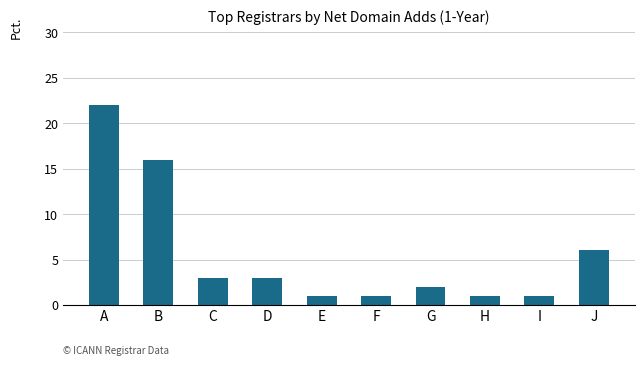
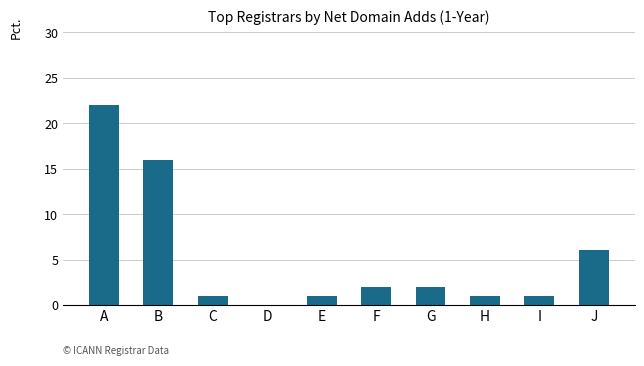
  {
    "A": 22,
    "B": 16,
-   "C": 3,
-   "D": 3,
+   "C": 1,
+   "D": 0,
    "E": 1,
-   "F": 1,
+   "F": 2,
    "G": 2,
    "H": 1,
    "I": 1,
    "J": 6
  }
